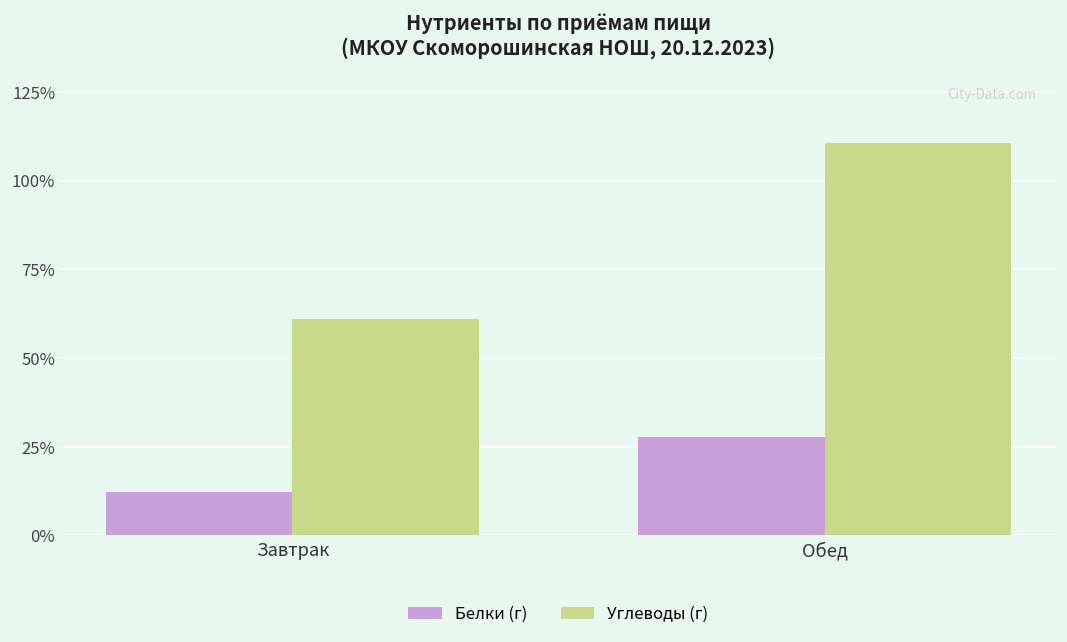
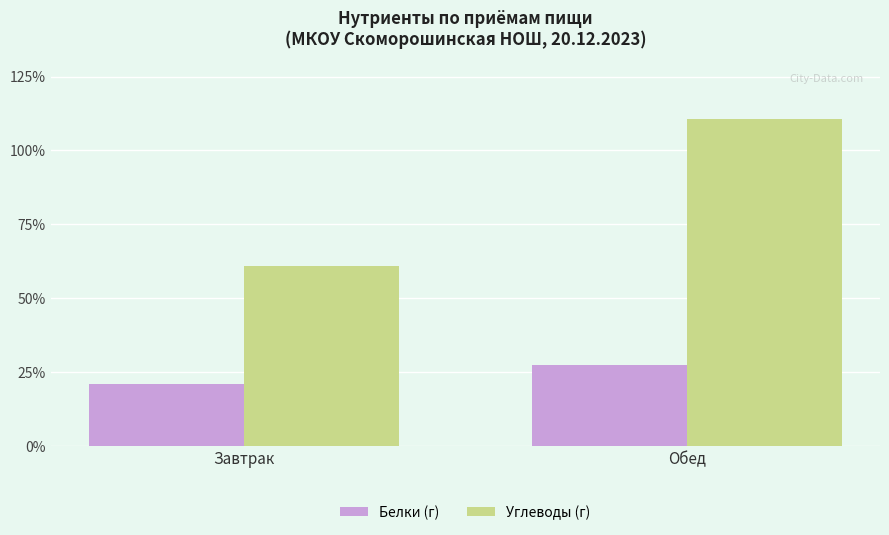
  {
    "Белки (г)": {
-     "Завтрак": "12%",
+     "Завтрак": "21%",
      "Обед": "28%"
    },
    "Углеводы (г)": {
      "Завтрак": "61%",
      "Обед": "111%"
    }
  }
